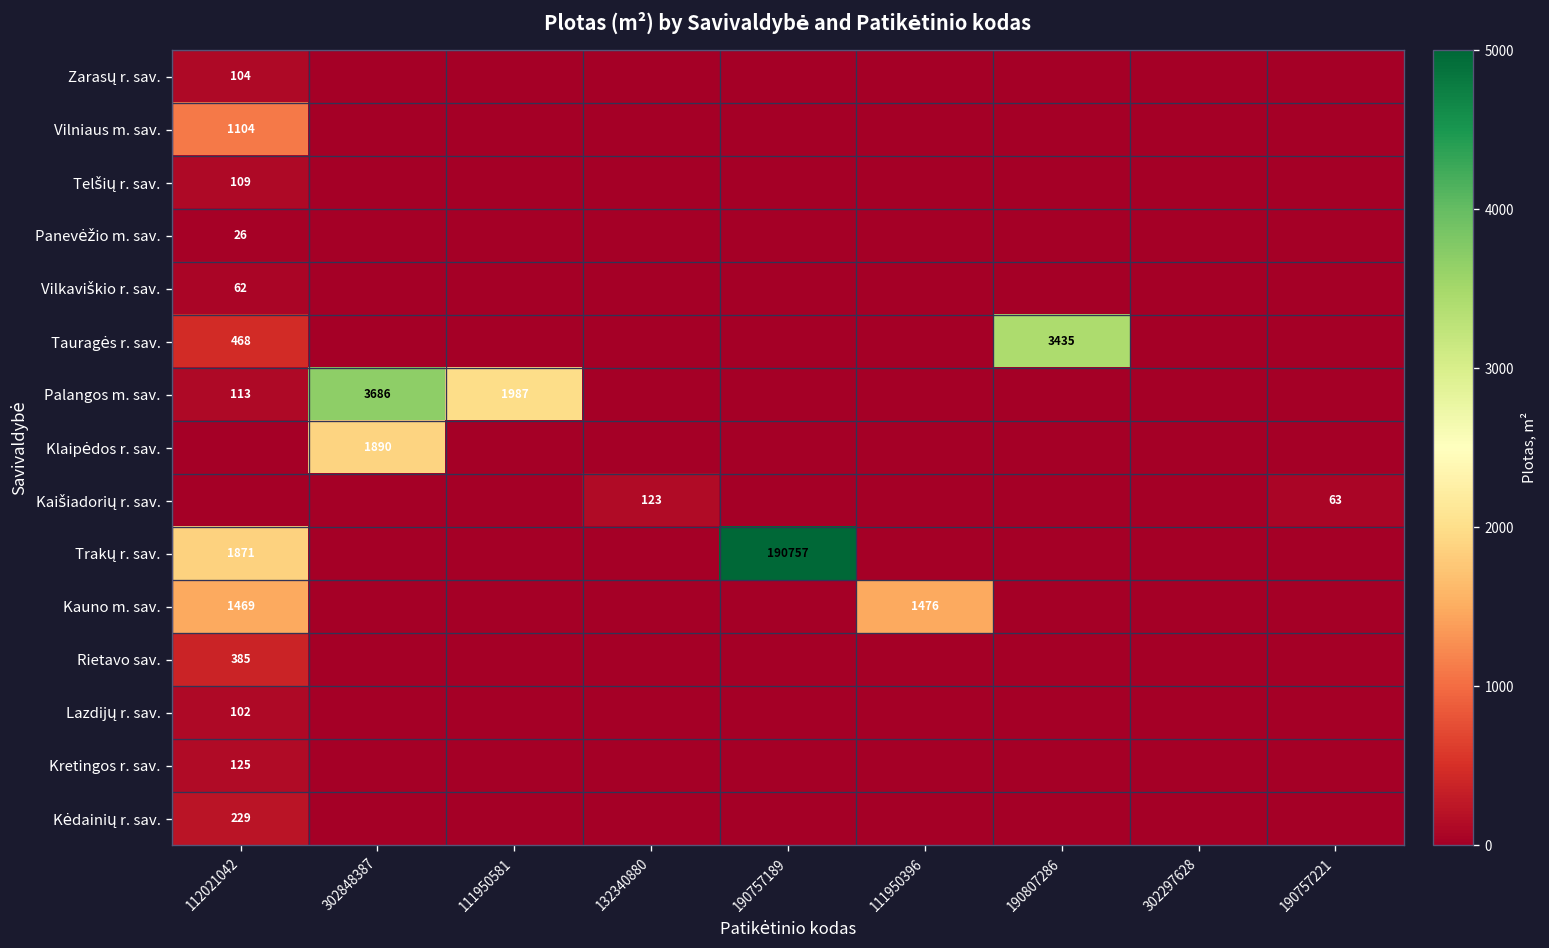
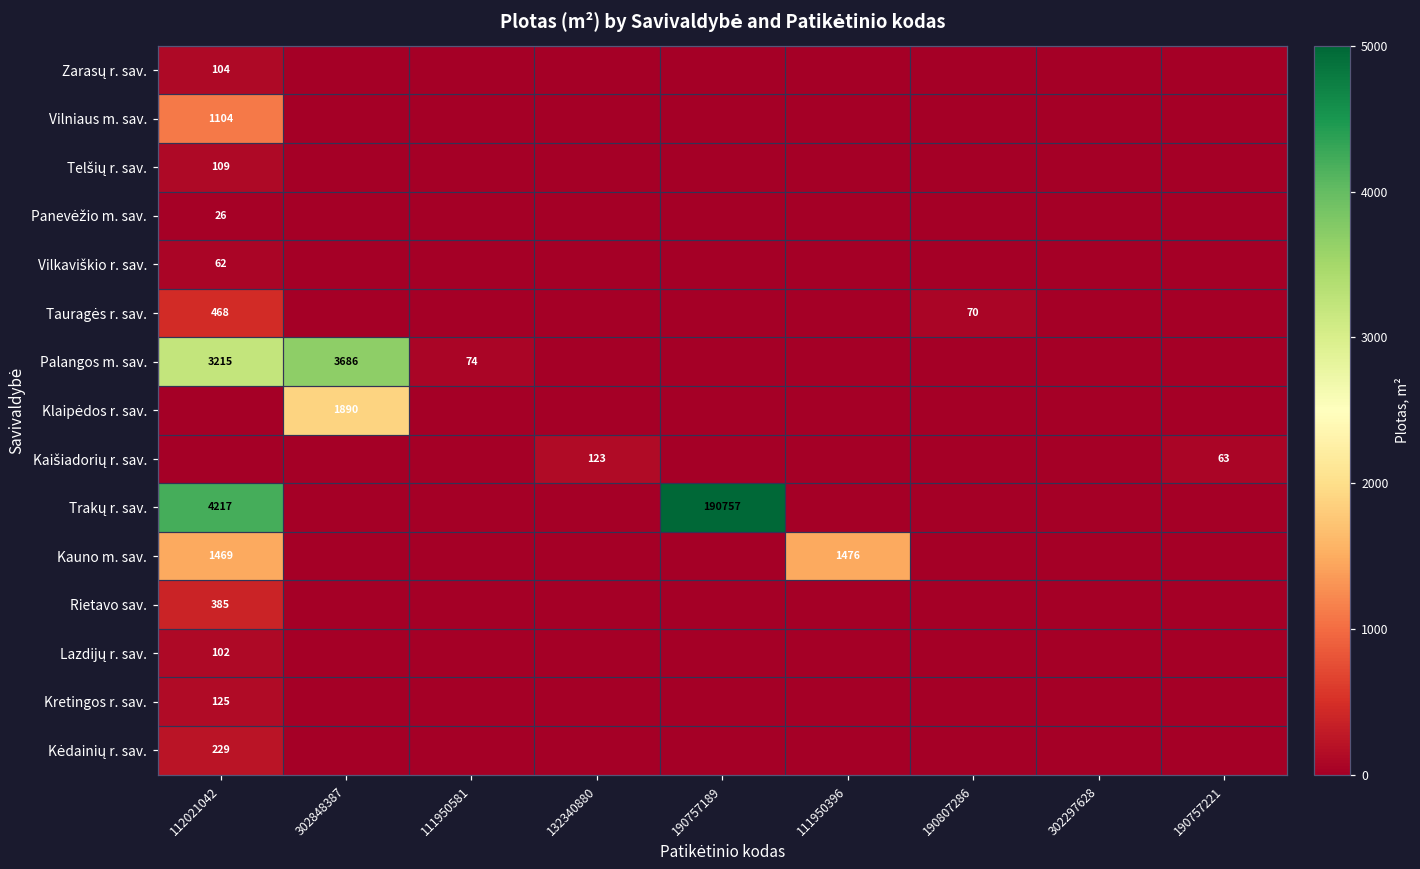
  {
    "Zarasų r. sav.": {
      "112021042": 104
    },
    "Vilniaus m. sav.": {
      "112021042": 1104
    },
    "Telšių r. sav.": {
      "112021042": 109
    },
    "Panevėžio m. sav.": {
      "112021042": 26
    },
    "Vilkaviškio r. sav.": {
      "112021042": 62
    },
    "Tauragės r. sav.": {
      "112021042": 468,
-     "190807286": 3435
+     "190807286": 70
    },
    "Palangos m. sav.": {
-     "112021042": 113,
+     "112021042": 3215,
      "302848387": 3686,
-     "111950581": 1987
+     "111950581": 74
    },
    "Klaipėdos r. sav.": {
      "302848387": 1890
    },
    "Kaišiadorių r. sav.": {
      "132340880": 123,
      "190757221": 63
    },
    "Trakų r. sav.": {
-     "112021042": 1871,
+     "112021042": 4217,
      "190757189": 190757
    },
    "Kauno m. sav.": {
      "112021042": 1469,
      "111950396": 1476
    },
    "Rietavo sav.": {
      "112021042": 385
    },
    "Lazdijų r. sav.": {
      "112021042": 102
    },
    "Kretingos r. sav.": {
      "112021042": 125
    },
    "Kėdainių r. sav.": {
      "112021042": 229
    }
  }
